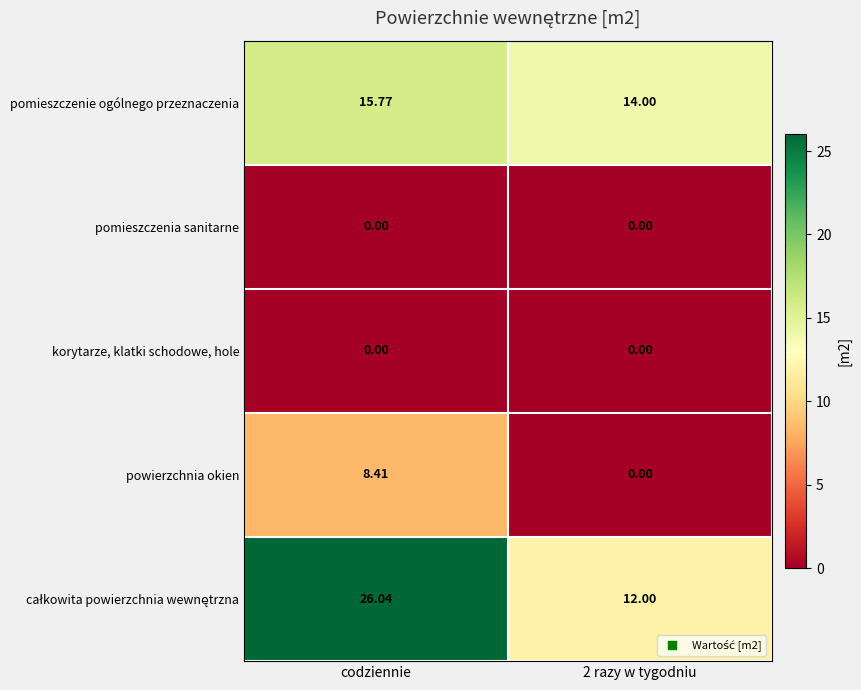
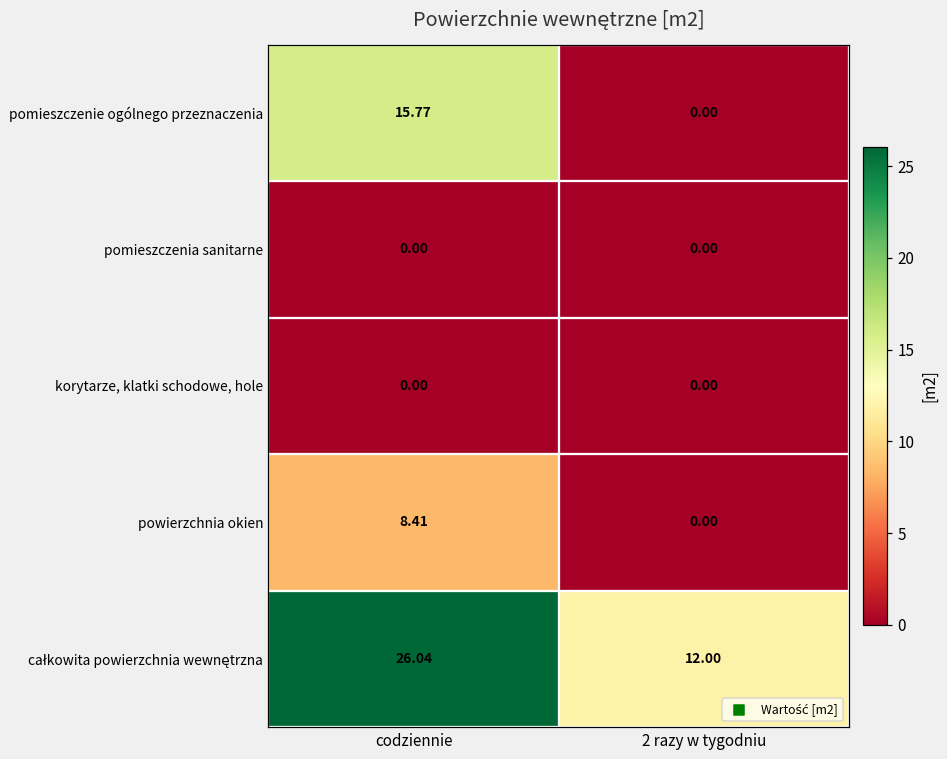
  {
    "pomieszczenie ogólnego przeznaczenia": {
      "codziennie": 15.77,
-     "2 razy w tygodniu": 14.00
+     "2 razy w tygodniu": 0.00
    },
    "pomieszczenia sanitarne": {
      "codziennie": 0.00,
      "2 razy w tygodniu": 0.00
    },
    "korytarze, klatki schodowe, hole": {
      "codziennie": 0.00,
      "2 razy w tygodniu": 0.00
    },
    "powierzchnia okien": {
      "codziennie": 8.41,
      "2 razy w tygodniu": 0.00
    },
    "całkowita powierzchnia wewnętrzna": {
      "codziennie": 26.04,
      "2 razy w tygodniu": 12.00
    }
  }
